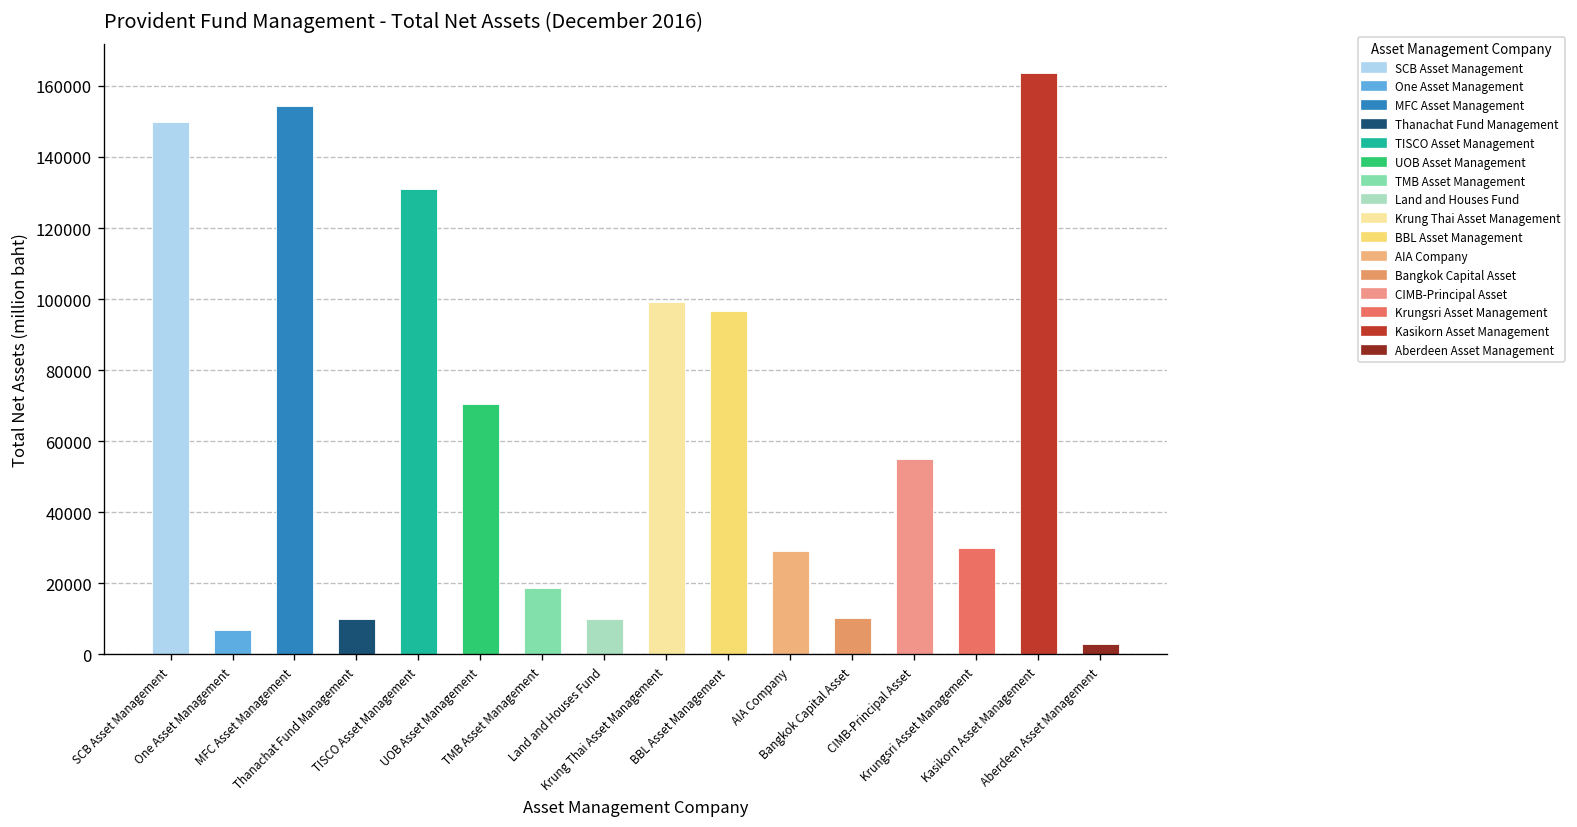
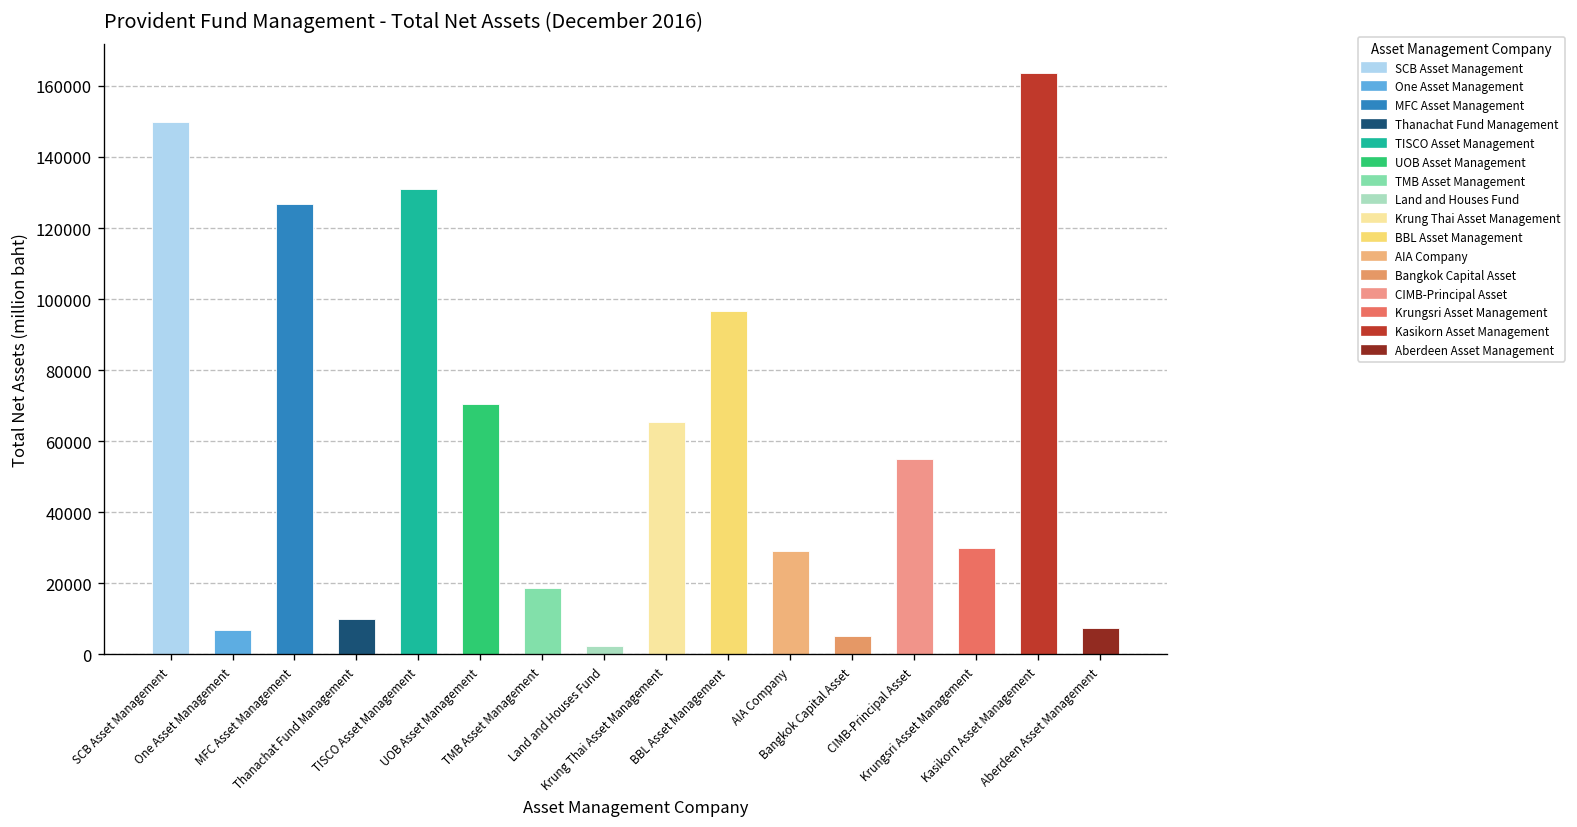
  {
    "SCB Asset Management": 150000,
    "One Asset Management": 7000,
-   "MFC Asset Management": 154000,
+   "MFC Asset Management": 127000,
    "Thanachat Fund Management": 10000,
    "TISCO Asset Management": 131000,
    "UOB Asset Management": 70000,
    "TMB Asset Management": 19000,
-   "Land and Houses Fund": 10000,
-   "Krung Thai Asset Management": 99000,
+   "Land and Houses Fund": 2000,
+   "Krung Thai Asset Management": 65000,
    "BBL Asset Management": 97000,
    "AIA Company": 29000,
-   "Bangkok Capital Asset": 10000,
+   "Bangkok Capital Asset": 5000,
    "CIMB-Principal Asset": 55000,
    "Krungsri Asset Management": 30000,
    "Kasikorn Asset Management": 164000,
-   "Aberdeen Asset Management": 3000
+   "Aberdeen Asset Management": 7000
  }
